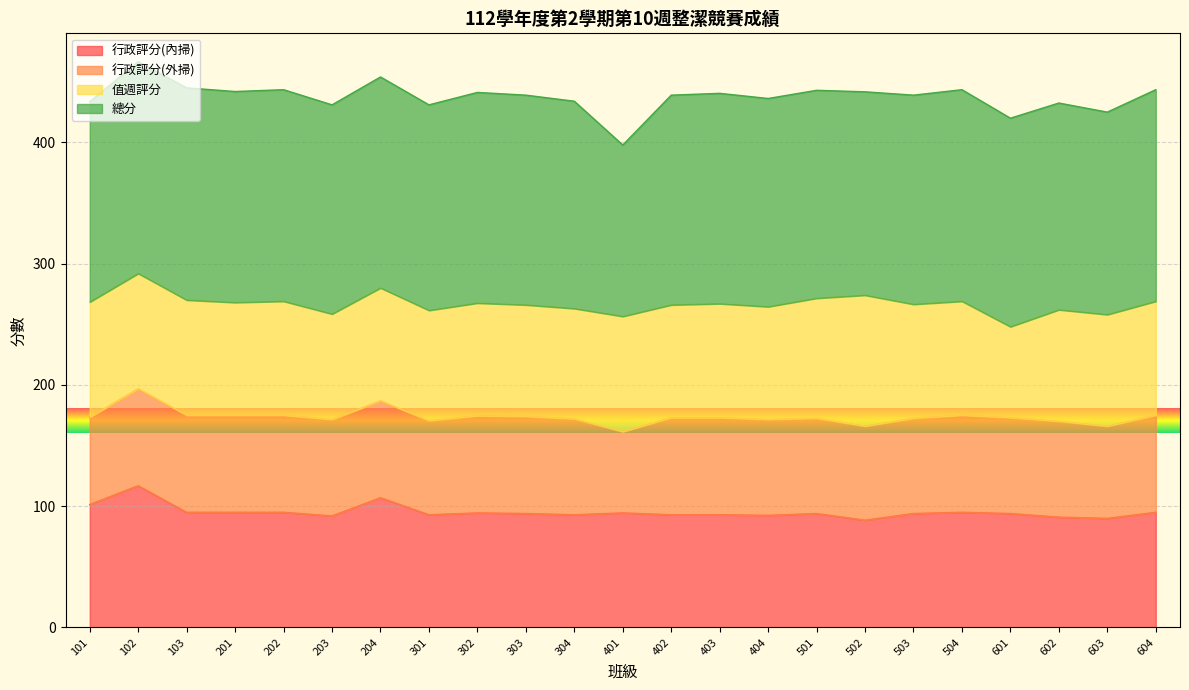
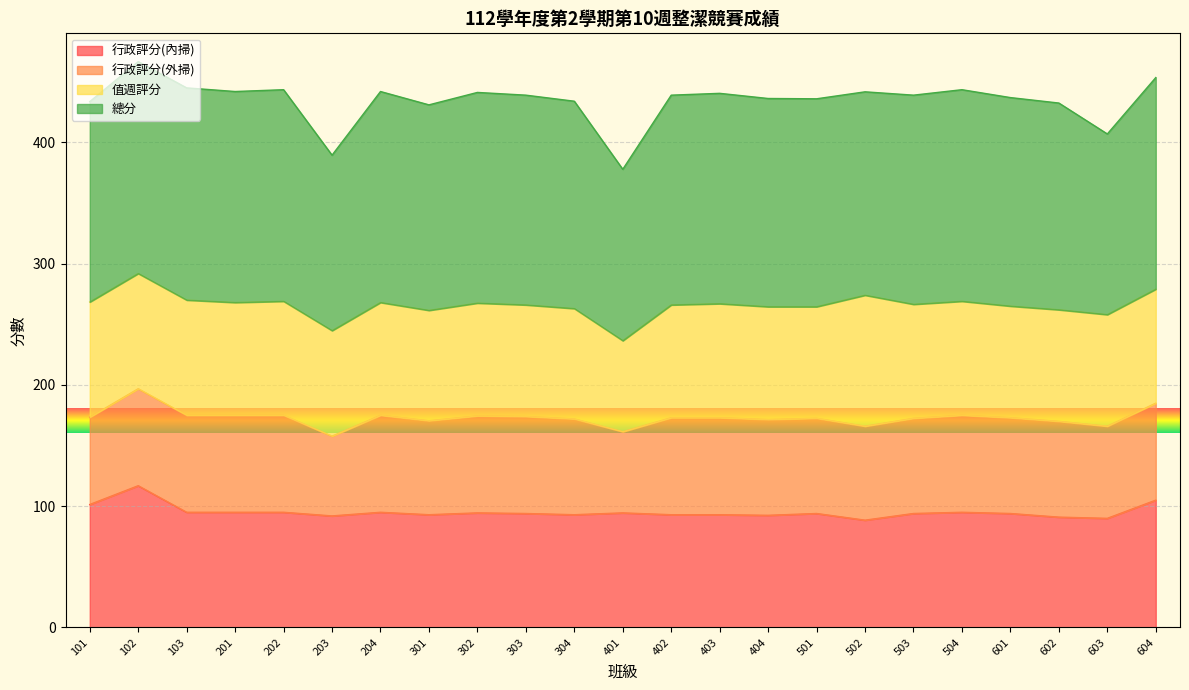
  {
    "行政評分(內掃)": {
      "101": 101,
      "102": 117,
      "103": 95,
      "201": 95,
      "202": 95,
      "203": 92,
-     "204": 107,
+     "204": 95,
      "301": 93,
      "302": 95,
      "303": 94,
      "304": 93,
      "401": 95,
      "402": 93,
      "403": 93,
      "404": 93,
      "501": 94,
      "502": 89,
      "503": 94,
      "504": 95,
      "601": 94,
      "602": 91,
      "603": 90,
-     "604": 95
+     "604": 105
    },
    "行政評分(外掃)": {
      "101": 72,
      "102": 80,
      "103": 80,
      "201": 80,
      "202": 80,
-     "203": 80,
+     "203": 66,
      "204": 80,
      "301": 78,
      "302": 80,
      "303": 80,
      "304": 79,
      "401": 67,
      "402": 80,
      "403": 80,
      "404": 79,
      "501": 79,
      "502": 78,
      "503": 79,
      "504": 80,
      "601": 79,
      "602": 79,
      "603": 76,
      "604": 80
    },
    "值週評分": {
      "101": 95,
      "102": 95,
      "103": 95,
      "201": 93,
      "202": 94,
      "203": 87,
      "204": 93,
      "301": 91,
      "302": 93,
      "303": 92,
      "304": 91,
-     "401": 95,
+     "401": 75,
      "402": 93,
      "403": 94,
      "404": 93,
-     "501": 99,
+     "501": 92,
      "502": 108,
      "503": 94,
      "504": 94,
-     "601": 75,
+     "601": 92,
      "602": 92,
      "603": 92,
      "604": 94
    },
    "總分": {
      "201": 174,
      "202": 175,
-     "203": 173,
+     "203": 145,
      "204": 174,
      "301": 170,
      "302": 174,
      "303": 173,
      "304": 171,
      "401": 141,
      "402": 173,
      "403": 174,
      "404": 172,
      "501": 172,
      "502": 168,
      "503": 173,
      "504": 175,
      "601": 172,
      "602": 171,
-     "603": 167,
+     "603": 149,
      "604": 175
    }
  }
